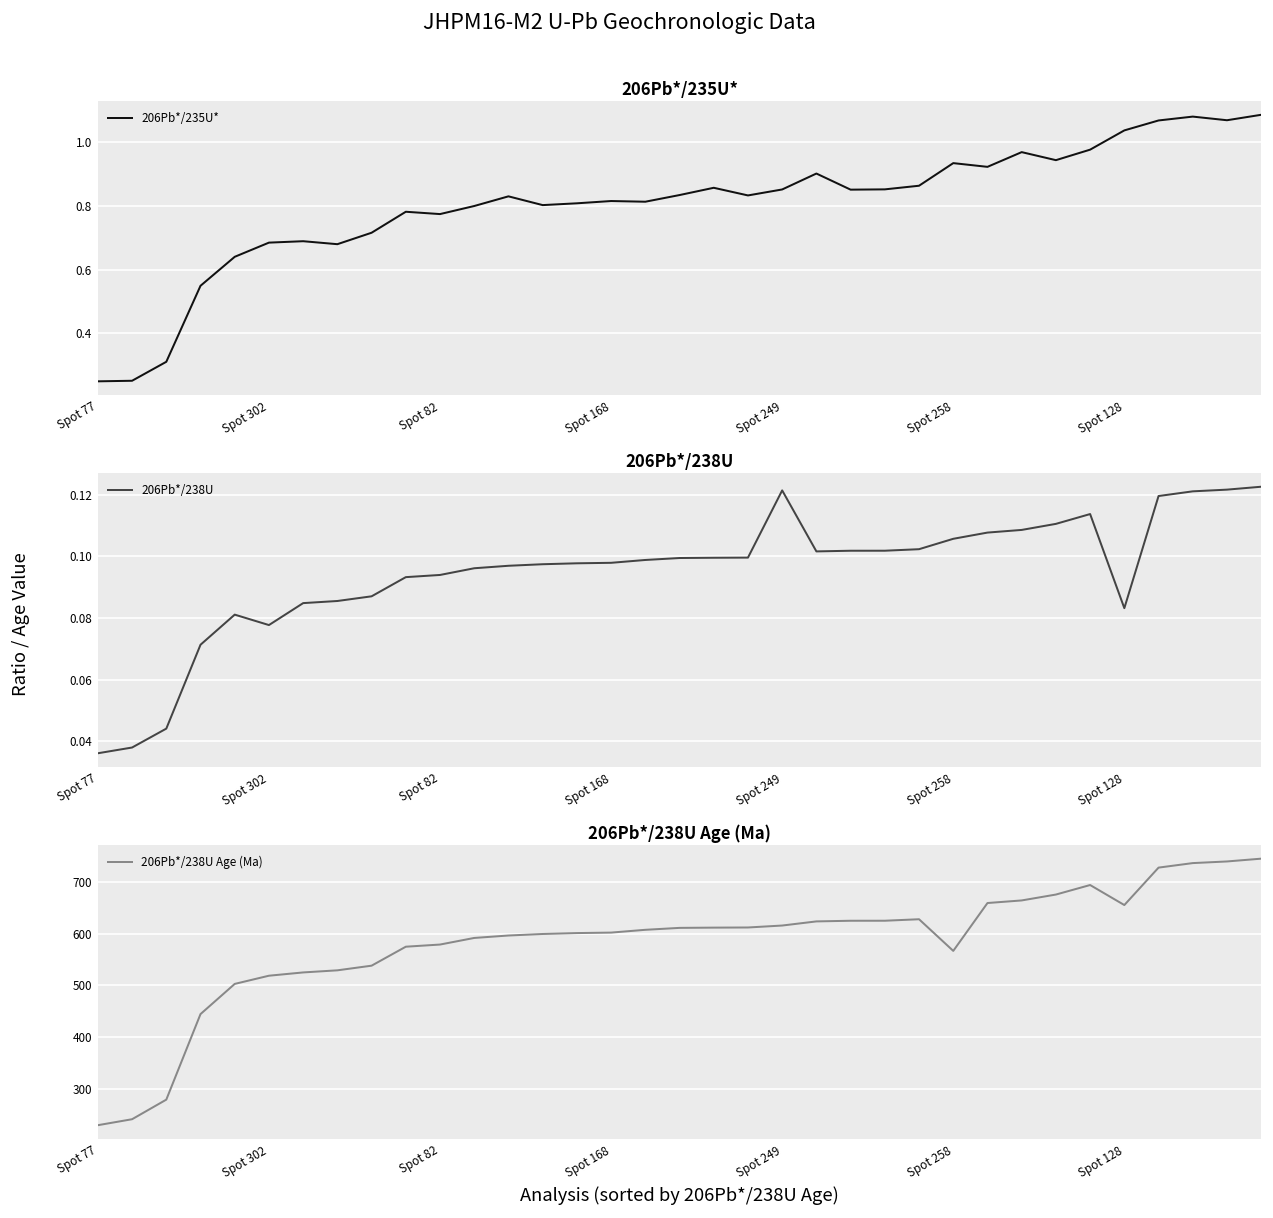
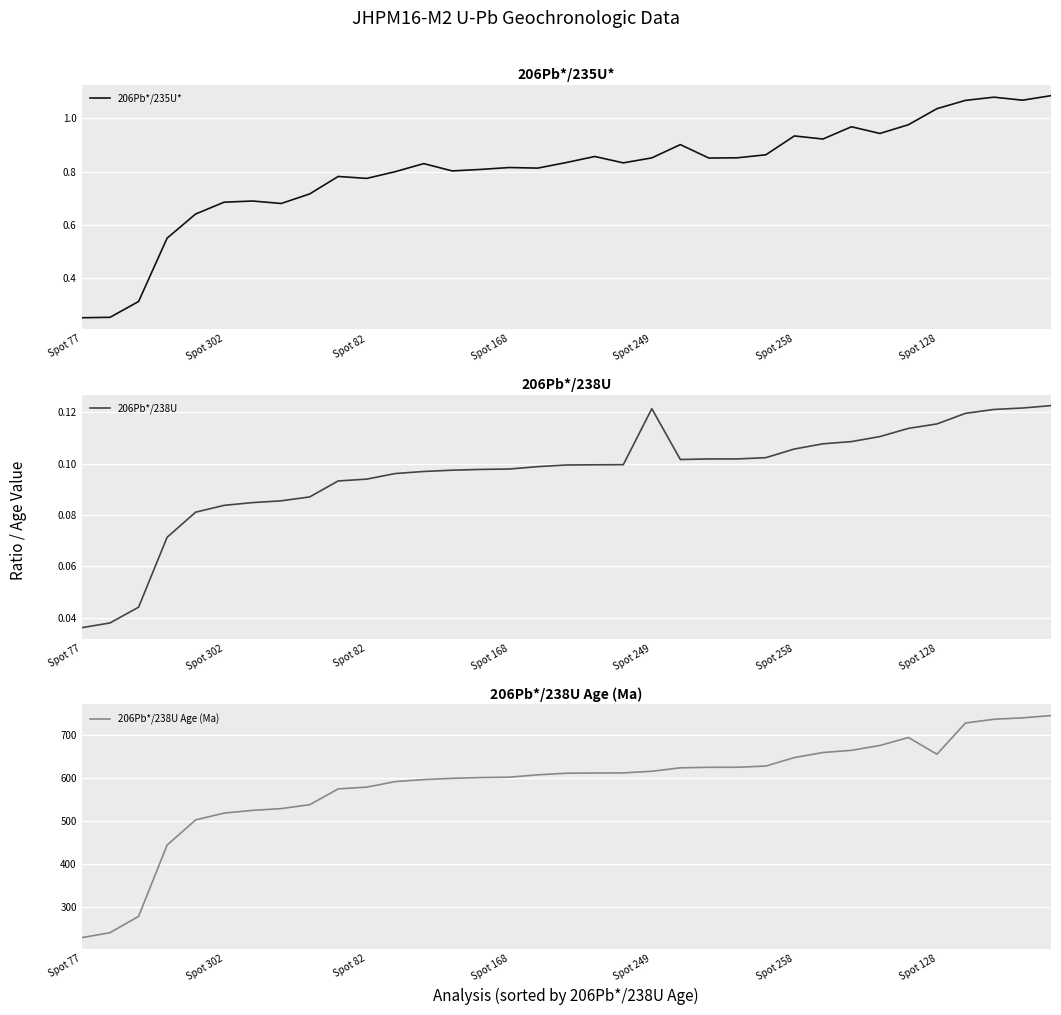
  {
    "206Pb*/235U*": {
      "Spot 77": 0.25,
      "Spot 302": 0.68,
      "Spot 82": 0.77,
      "Spot 168": 0.82,
      "Spot 249": 0.85,
      "Spot 258": 0.93,
      "Spot 128": 1.04
    },
    "206Pb*/238U": {
      "Spot 77": 0.036,
-     "Spot 302": 0.078,
+     "Spot 302": 0.084,
      "Spot 82": 0.094,
      "Spot 168": 0.098,
      "Spot 249": 0.121,
      "Spot 258": 0.106,
-     "Spot 128": 0.083
+     "Spot 128": 0.115
    },
    "206Pb*/238U Age (Ma)": {
      "Spot 77": 230,
      "Spot 302": 520,
      "Spot 82": 580,
      "Spot 168": 600,
      "Spot 249": 620,
-     "Spot 258": 570,
+     "Spot 258": 650,
      "Spot 128": 660
    }
  }
